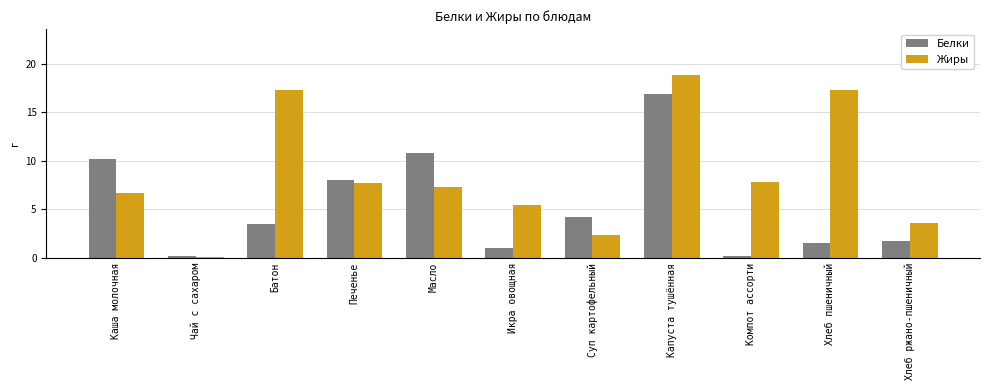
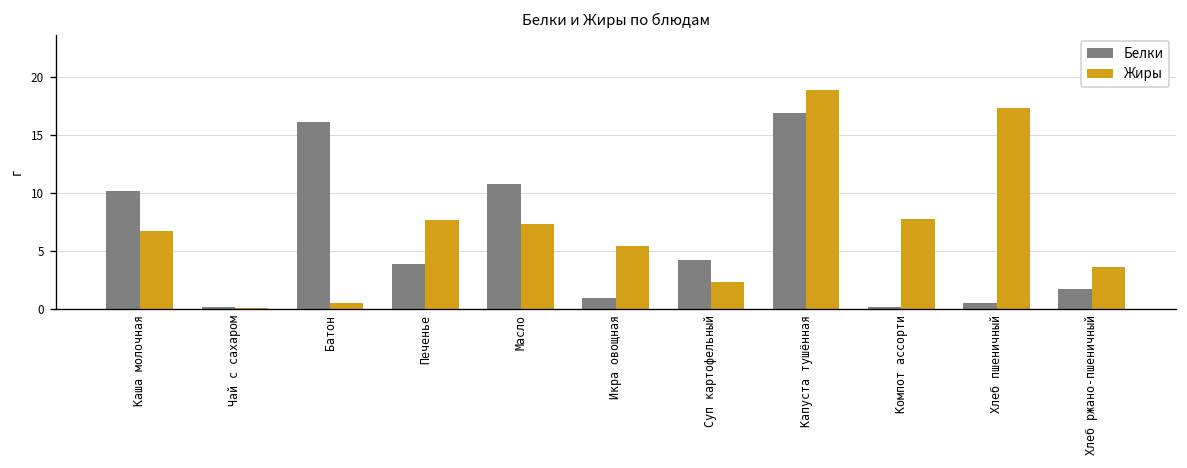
  {
    "Белки": {
      "Каша молочная": 10,
-     "Батон": 4,
-     "Печенье": 8,
+     "Батон": 16,
+     "Печенье": 4,
      "Масло": 11,
      "Икра овощная": 1,
      "Суп картофельный": 4,
      "Капуста тушённая": 17,
-     "Хлеб пшеничный": 2,
+     "Хлеб пшеничный": 1,
      "Хлеб ржано-пшеничный": 2
    },
    "Жиры": {
      "Каша молочная": 7,
-     "Батон": 17,
+     "Батон": 1,
      "Печенье": 8,
      "Масло": 7,
      "Икра овощная": 5,
      "Суп картофельный": 2,
      "Капуста тушённая": 19,
      "Компот ассорти": 8,
      "Хлеб пшеничный": 17,
      "Хлеб ржано-пшеничный": 4
    }
  }
